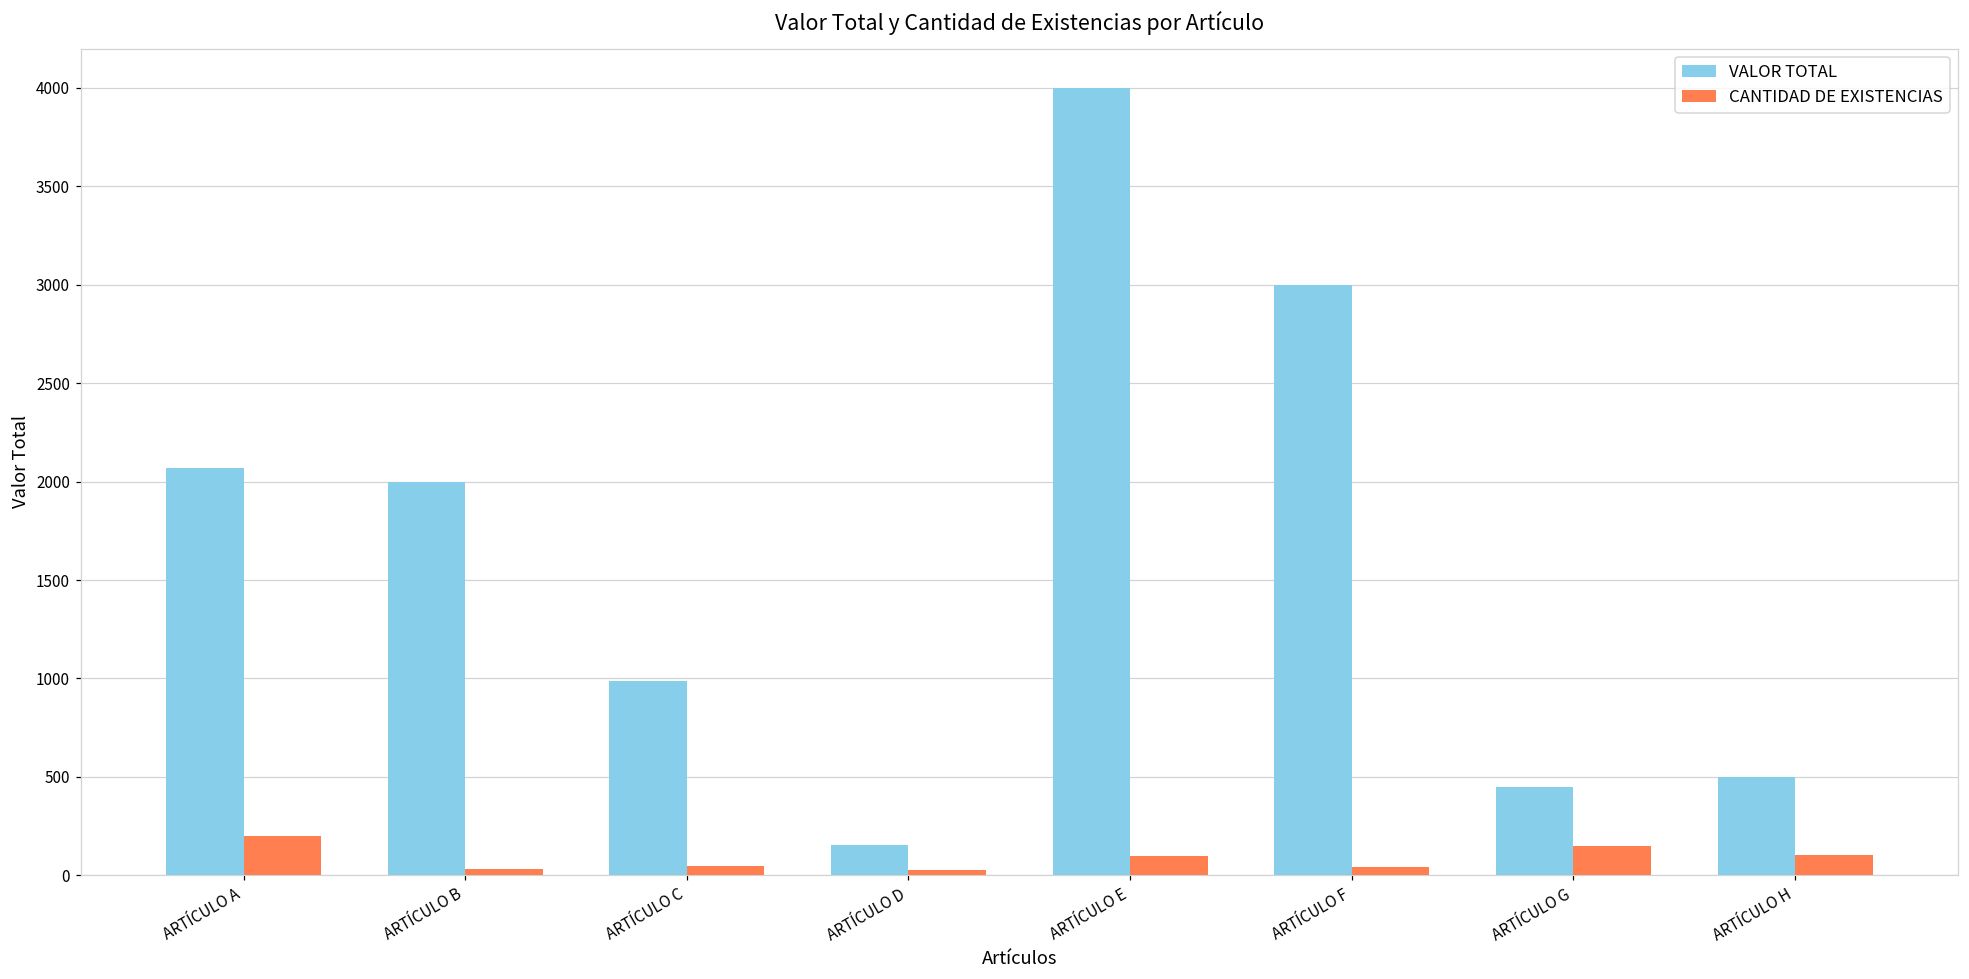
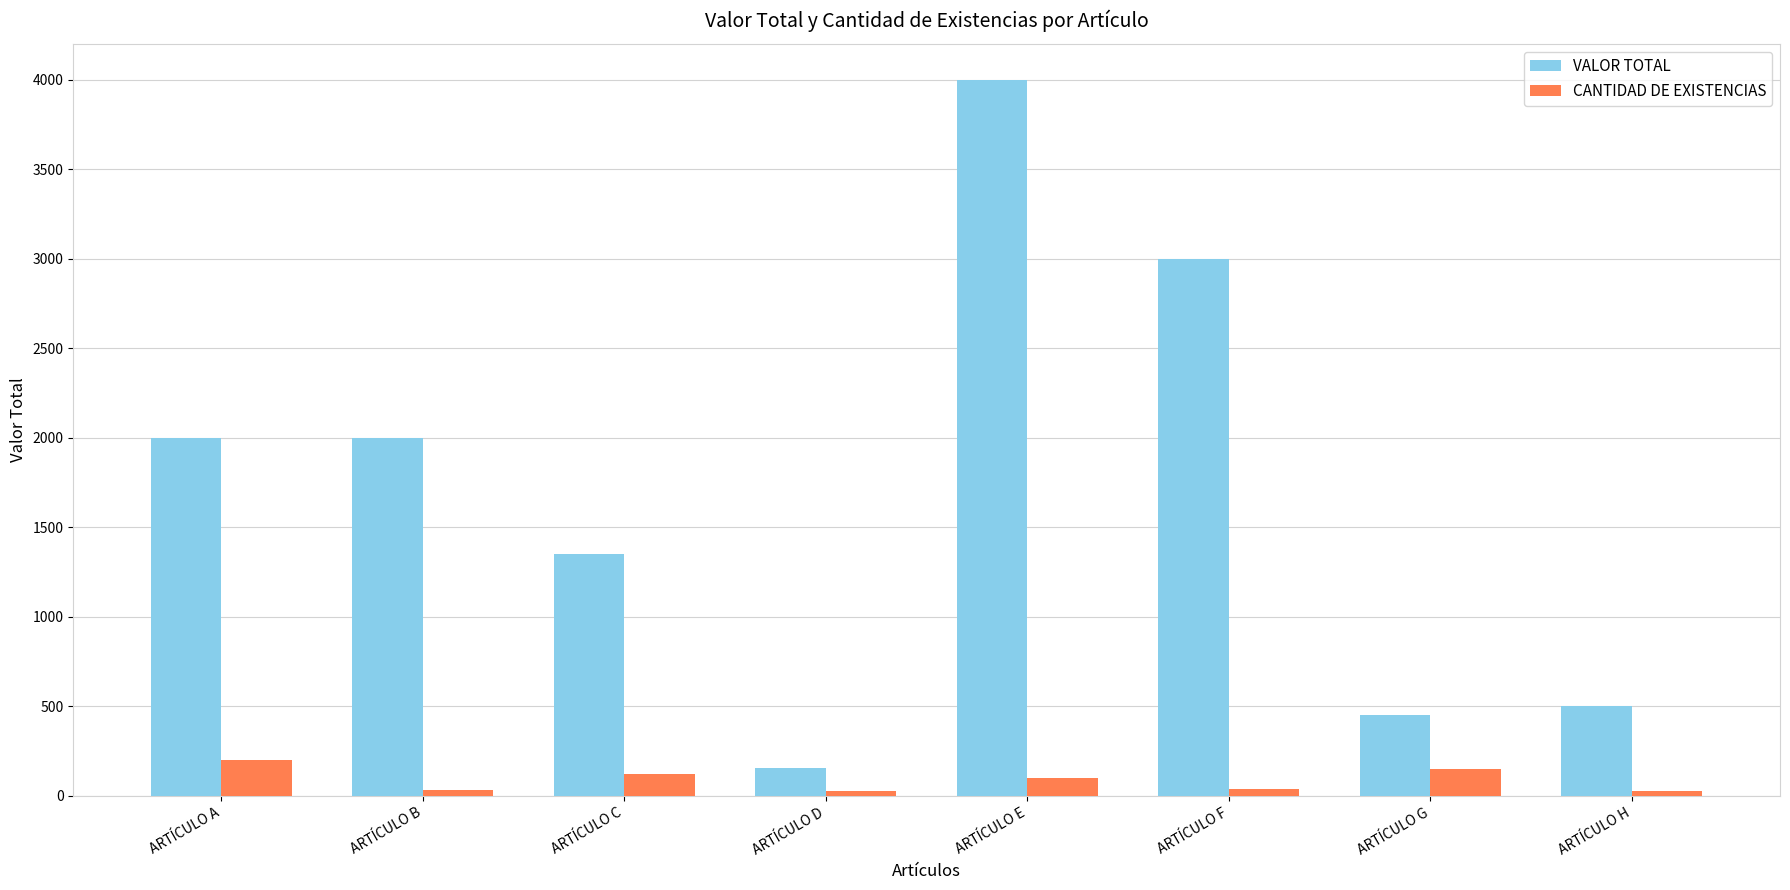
  {
    "VALOR TOTAL": {
-     "ARTÍCULO A": 2070,
+     "ARTÍCULO A": 2000,
      "ARTÍCULO B": 2000,
-     "ARTÍCULO C": 990,
+     "ARTÍCULO C": 1350,
      "ARTÍCULO D": 150,
      "ARTÍCULO E": 4000,
      "ARTÍCULO F": 3000,
      "ARTÍCULO G": 450,
      "ARTÍCULO H": 500
    },
    "CANTIDAD DE EXISTENCIAS": {
      "ARTÍCULO A": 200,
      "ARTÍCULO B": 30,
-     "ARTÍCULO C": 50,
+     "ARTÍCULO C": 120,
      "ARTÍCULO D": 30,
      "ARTÍCULO E": 100,
      "ARTÍCULO F": 40,
      "ARTÍCULO G": 150,
-     "ARTÍCULO H": 100
+     "ARTÍCULO H": 30
    }
  }
